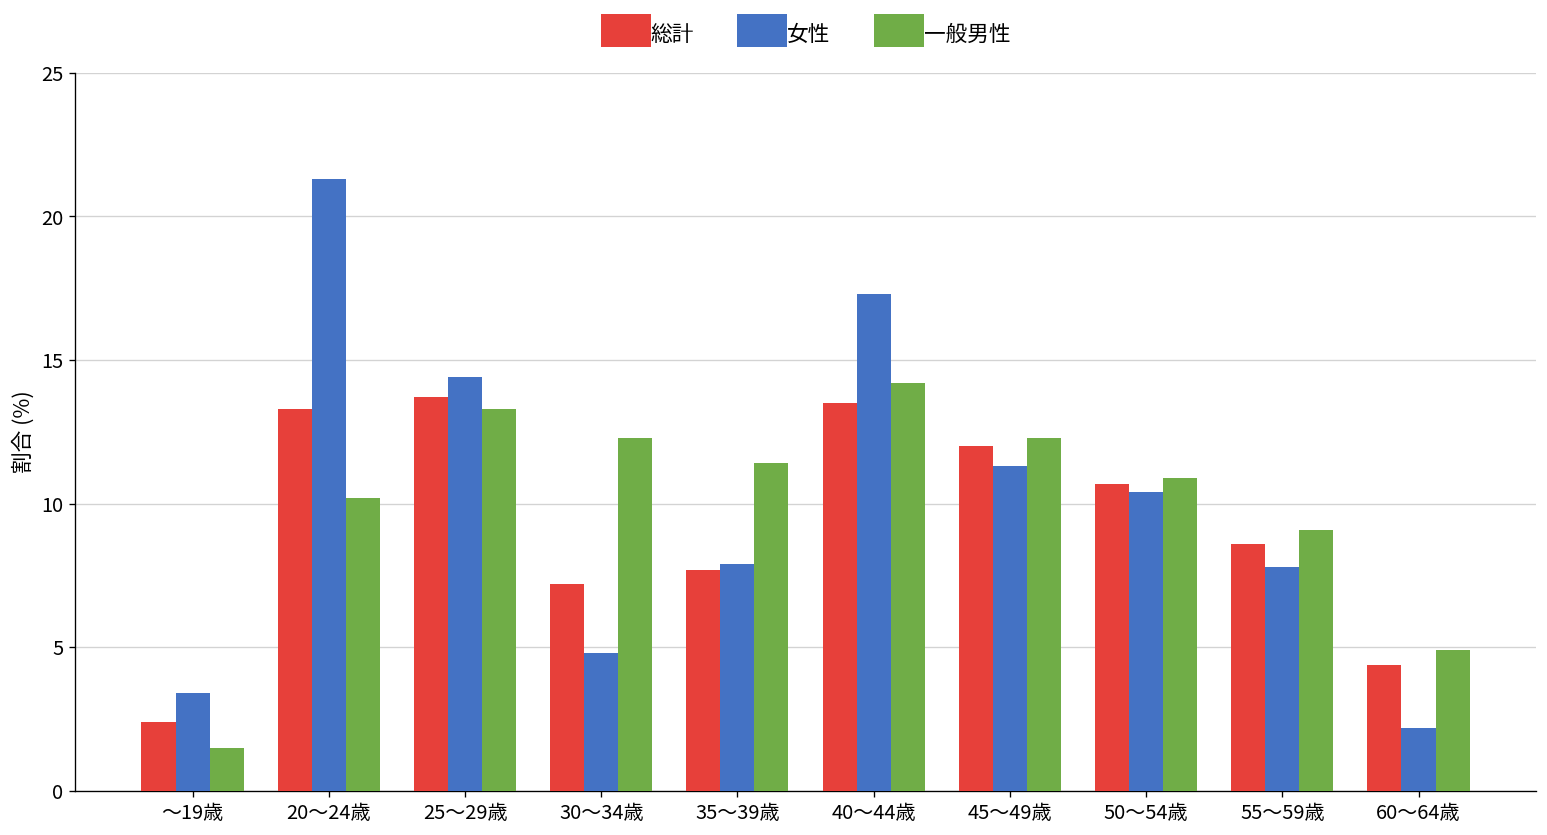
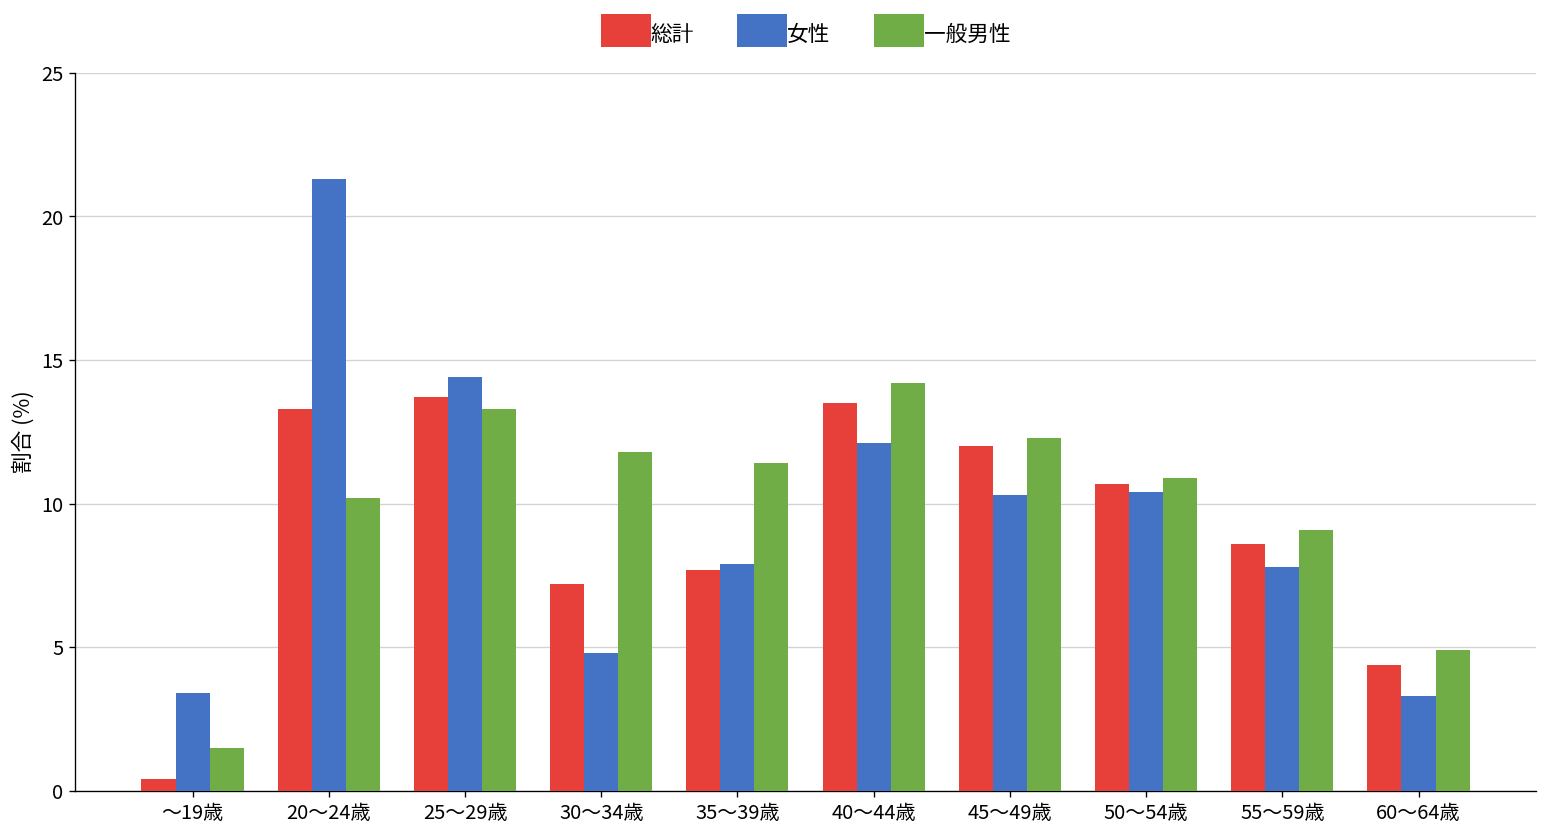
  {
    "総計": {
-     "～19歳": 2.4,
+     "～19歳": 0.4,
      "20～24歳": 13.3,
      "25～29歳": 13.7,
      "30～34歳": 7.2,
      "35～39歳": 7.7,
      "40～44歳": 13.5,
      "45～49歳": 12.0,
      "50～54歳": 10.7,
      "55～59歳": 8.6,
      "60～64歳": 4.4
    },
    "女性": {
      "～19歳": 3.4,
      "20～24歳": 21.3,
      "25～29歳": 14.4,
      "30～34歳": 4.8,
      "35～39歳": 7.9,
-     "40～44歳": 17.3,
-     "45～49歳": 11.3,
+     "40～44歳": 12.1,
+     "45～49歳": 10.3,
      "50～54歳": 10.4,
      "55～59歳": 7.8,
-     "60～64歳": 2.2
+     "60～64歳": 3.3
    },
    "一般男性": {
      "～19歳": 1.5,
      "20～24歳": 10.2,
      "25～29歳": 13.3,
-     "30～34歳": 12.3,
+     "30～34歳": 11.8,
      "35～39歳": 11.4,
      "40～44歳": 14.2,
      "45～49歳": 12.3,
      "50～54歳": 10.9,
      "55～59歳": 9.1,
      "60～64歳": 4.9
    }
  }
